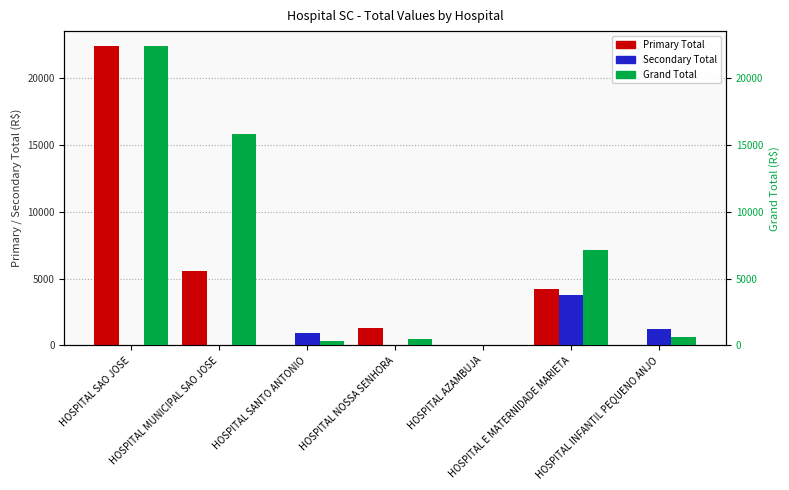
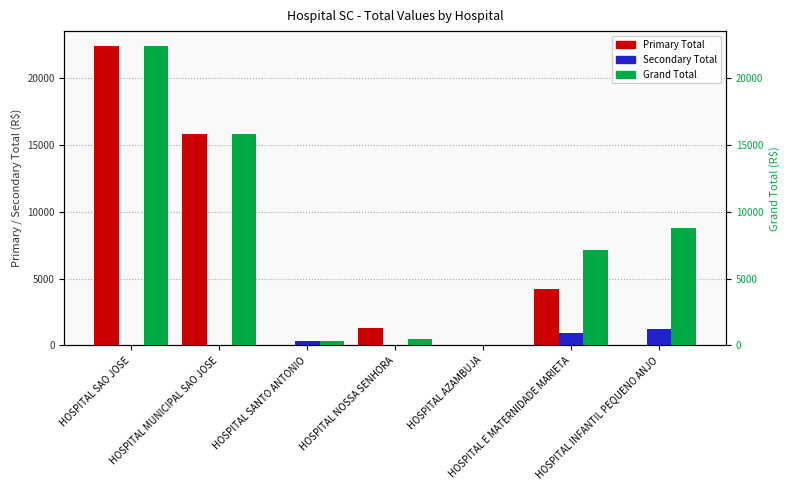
  {
    "Primary Total": {
      "HOSPITAL SAO JOSE": 22400,
-     "HOSPITAL MUNICIPAL SAO JOSE": 5500,
+     "HOSPITAL MUNICIPAL SAO JOSE": 15800,
      "HOSPITAL SANTO ANTONIO": 0,
      "HOSPITAL NOSSA SENHORA": 1300,
      "HOSPITAL AZAMBUJA": 0,
      "HOSPITAL E MATERNIDADE MARIETA": 4200,
      "HOSPITAL INFANTIL PEQUENO ANJO": 0
    },
    "Secondary Total": {
      "HOSPITAL SAO JOSE": 0,
      "HOSPITAL MUNICIPAL SAO JOSE": 0,
-     "HOSPITAL SANTO ANTONIO": 1000,
+     "HOSPITAL SANTO ANTONIO": 300,
      "HOSPITAL NOSSA SENHORA": 0,
      "HOSPITAL AZAMBUJA": 0,
-     "HOSPITAL E MATERNIDADE MARIETA": 3700,
+     "HOSPITAL E MATERNIDADE MARIETA": 1000,
      "HOSPITAL INFANTIL PEQUENO ANJO": 1200
    },
    "Grand Total": {
      "HOSPITAL SAO JOSE": 22400,
      "HOSPITAL MUNICIPAL SAO JOSE": 15800,
      "HOSPITAL SANTO ANTONIO": 300,
      "HOSPITAL NOSSA SENHORA": 500,
      "HOSPITAL AZAMBUJA": 0,
      "HOSPITAL E MATERNIDADE MARIETA": 7100,
-     "HOSPITAL INFANTIL PEQUENO ANJO": 600
+     "HOSPITAL INFANTIL PEQUENO ANJO": 8800
    }
  }
